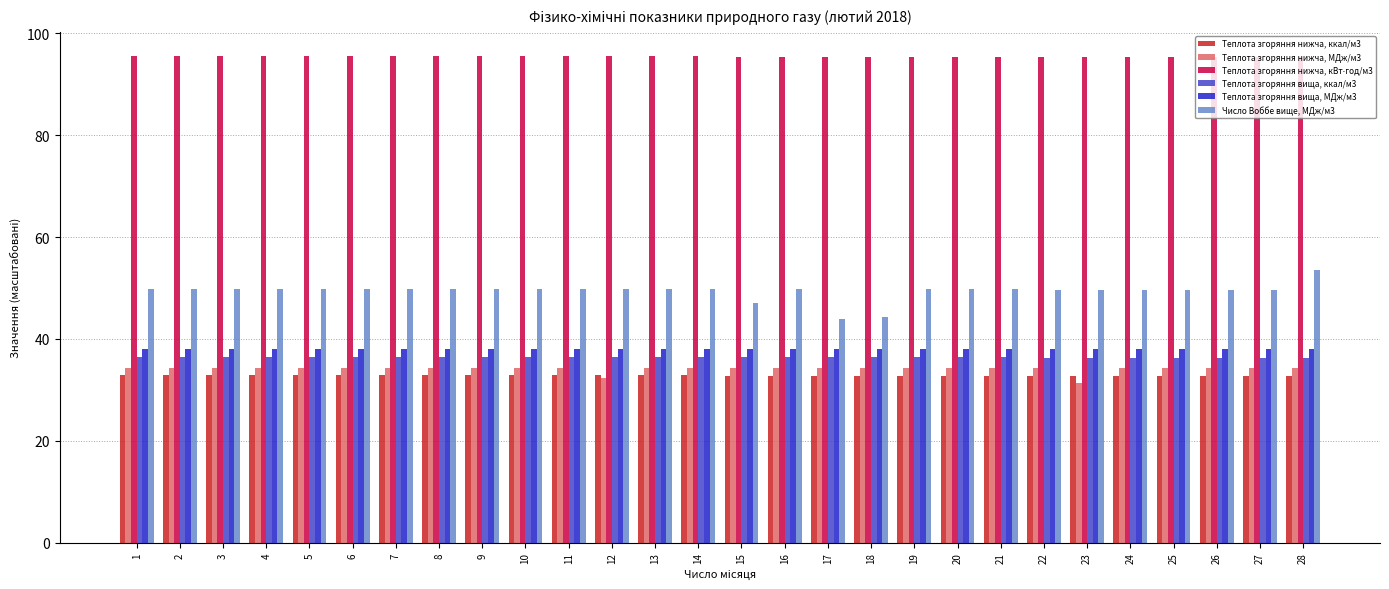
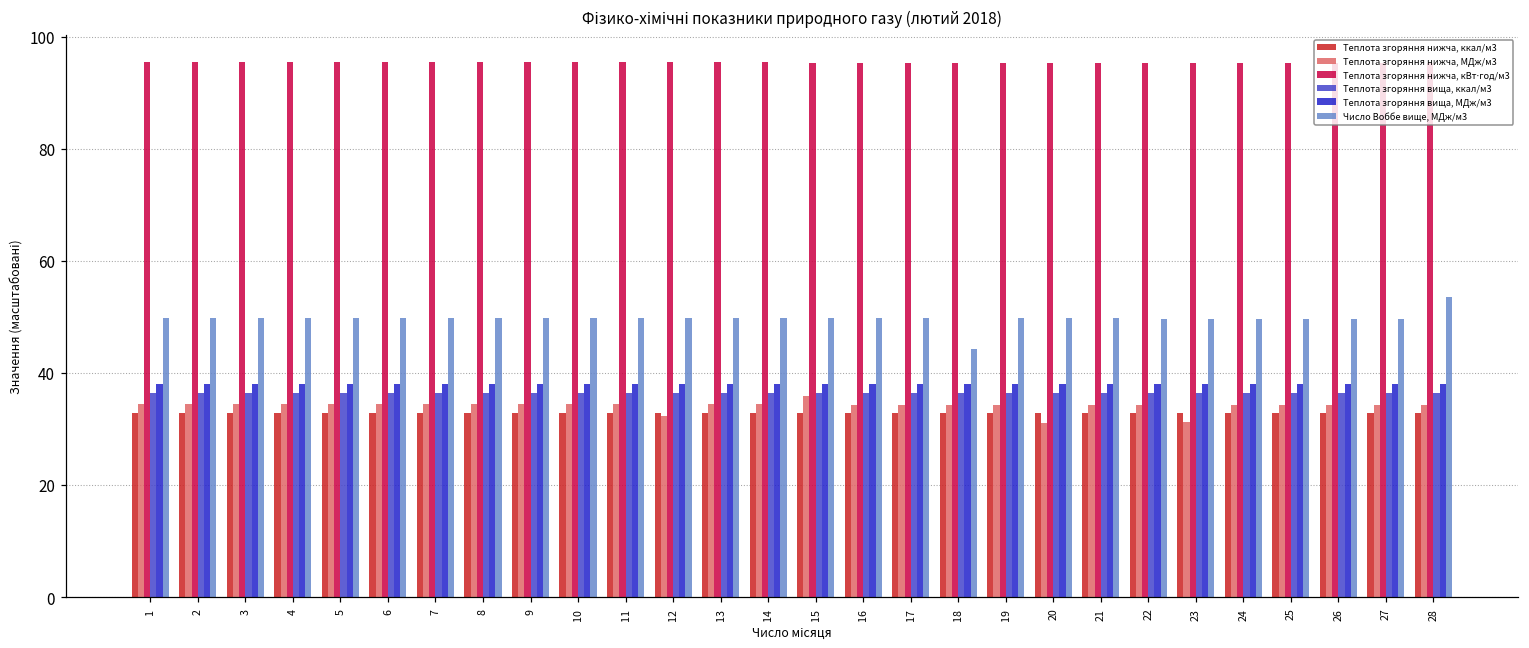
  {
    "Теплота згоряння нижча, МДж/м3": {
      "1": 34,
      "2": 34,
      "3": 34,
      "4": 34,
      "5": 34,
      "6": 34,
      "7": 34,
      "8": 34,
      "9": 34,
      "10": 34,
      "11": 34,
      "12": 32,
      "13": 34,
      "14": 34,
-     "15": 34,
+     "15": 36,
      "16": 34,
      "17": 34,
      "18": 34,
      "19": 34,
-     "20": 34,
+     "20": 31,
      "21": 34,
      "22": 34,
      "23": 31,
      "24": 34,
      "25": 34,
      "26": 34,
      "27": 34,
      "28": 34
    },
    "Число Воббе вище, МДж/м3": {
      "1": 50,
      "2": 50,
      "3": 50,
      "4": 50,
      "5": 50,
      "6": 50,
      "7": 50,
      "8": 50,
      "9": 50,
      "10": 50,
      "11": 50,
      "12": 50,
      "13": 50,
      "14": 50,
-     "15": 47,
+     "15": 50,
      "16": 50,
-     "17": 44,
+     "17": 50,
      "18": 44,
      "19": 50,
      "20": 50,
      "21": 50,
      "22": 50,
      "23": 50,
      "24": 50,
      "25": 50,
      "26": 50,
      "27": 50,
      "28": 54
    }
  }
